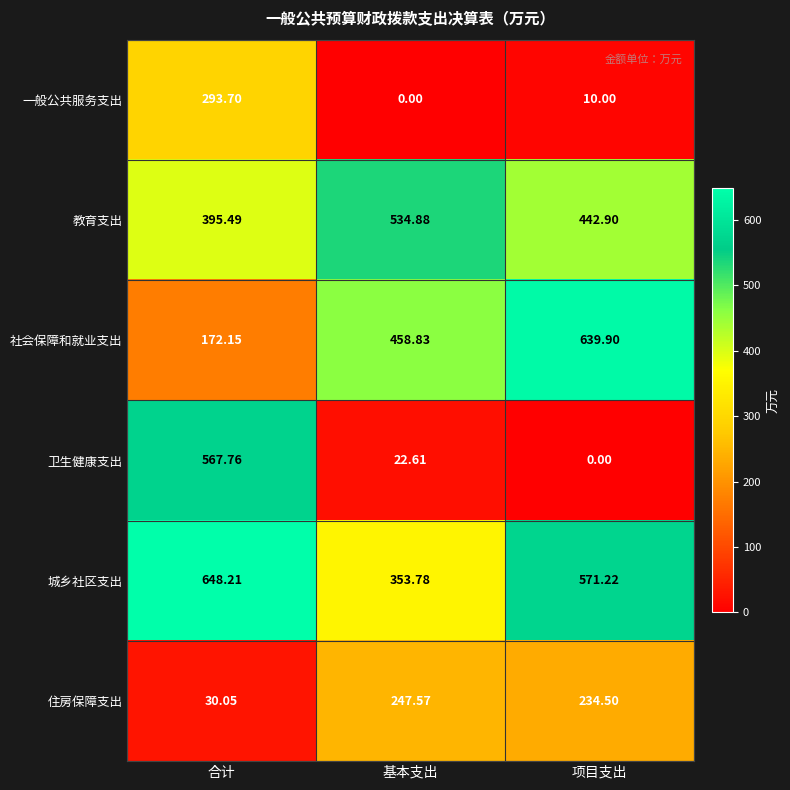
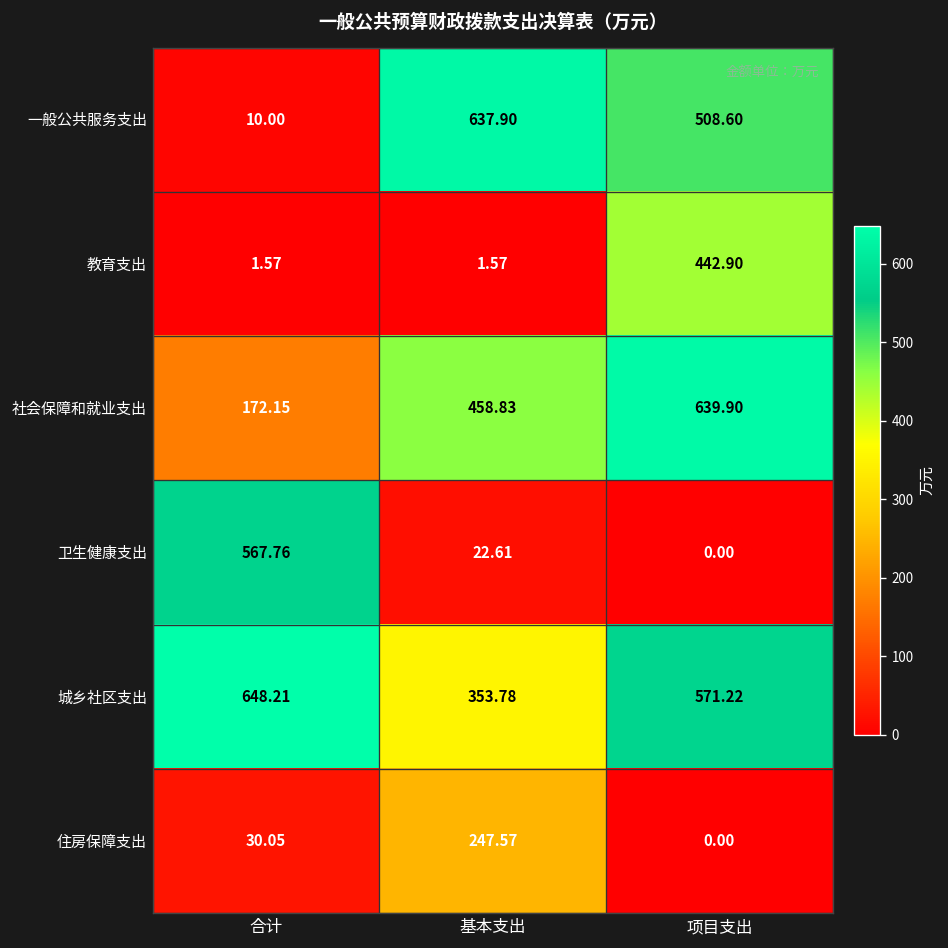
  {
    "一般公共服务支出": {
-     "合计": 293.70,
-     "基本支出": 0.00,
-     "项目支出": 10.00
+     "合计": 10.00,
+     "基本支出": 637.90,
+     "项目支出": 508.60
    },
    "教育支出": {
-     "合计": 395.49,
-     "基本支出": 534.88,
+     "合计": 1.57,
+     "基本支出": 1.57,
      "项目支出": 442.90
    },
    "社会保障和就业支出": {
      "合计": 172.15,
      "基本支出": 458.83,
      "项目支出": 639.90
    },
    "卫生健康支出": {
      "合计": 567.76,
      "基本支出": 22.61,
      "项目支出": 0.00
    },
    "城乡社区支出": {
      "合计": 648.21,
      "基本支出": 353.78,
      "项目支出": 571.22
    },
    "住房保障支出": {
      "合计": 30.05,
      "基本支出": 247.57,
-     "项目支出": 234.50
+     "项目支出": 0.00
    }
  }
